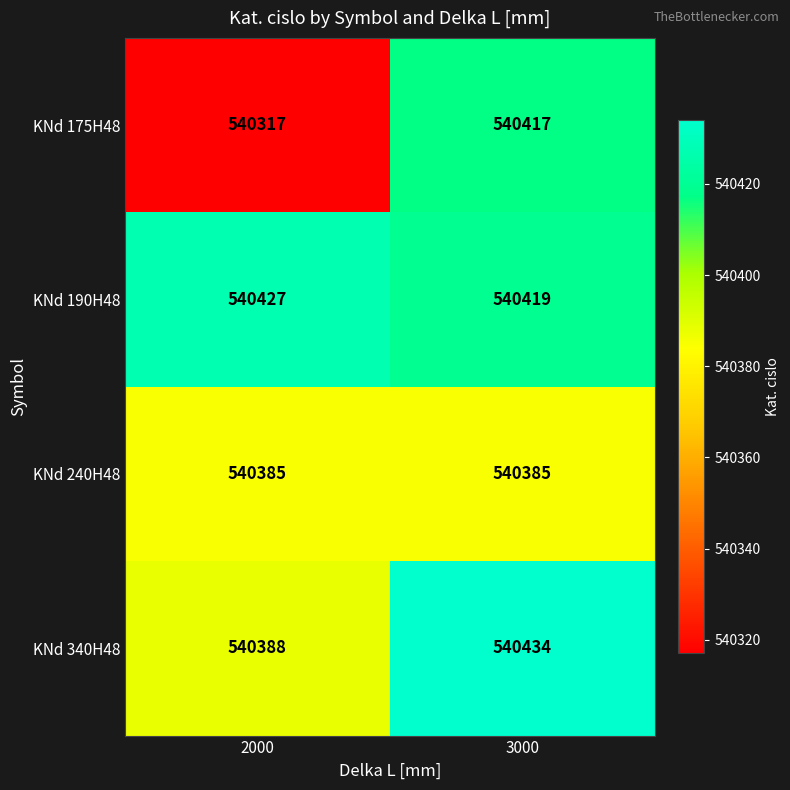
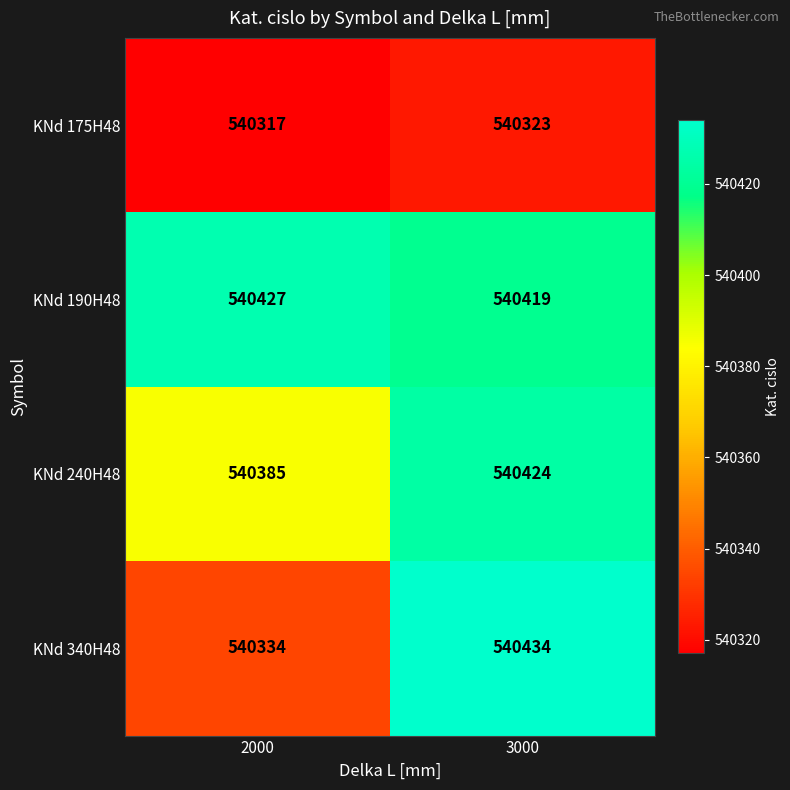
  {
    "KNd 175H48": {
      "2000": 540317,
-     "3000": 540417
+     "3000": 540323
    },
    "KNd 190H48": {
      "2000": 540427,
      "3000": 540419
    },
    "KNd 240H48": {
      "2000": 540385,
-     "3000": 540385
+     "3000": 540424
    },
    "KNd 340H48": {
-     "2000": 540388,
+     "2000": 540334,
      "3000": 540434
    }
  }
